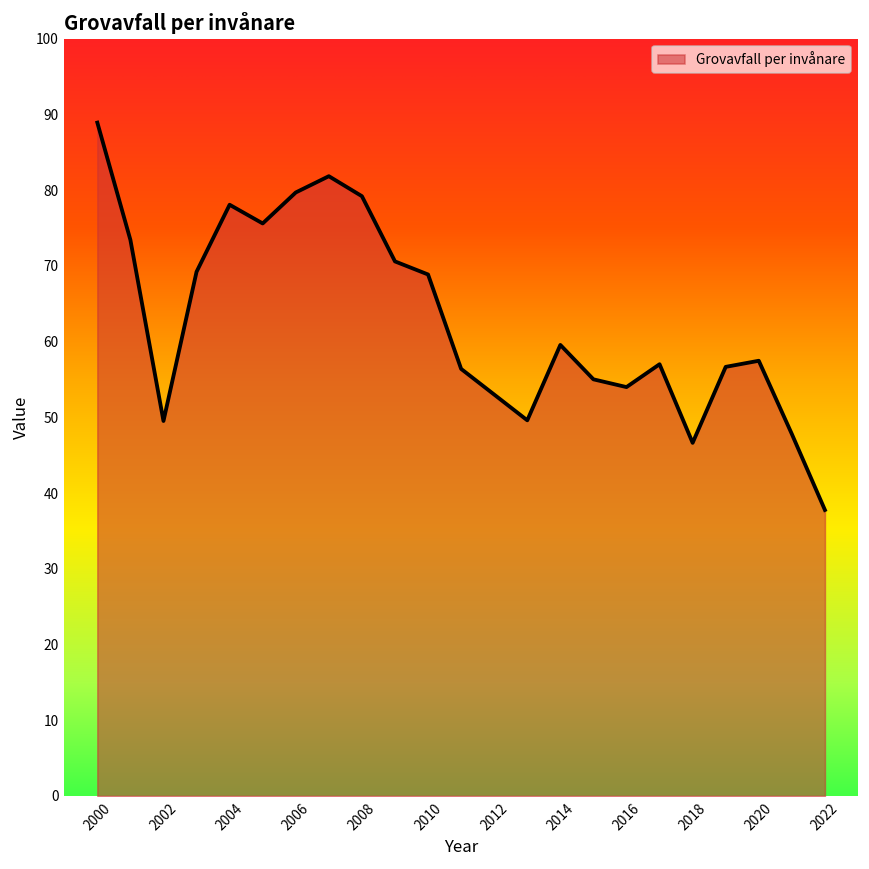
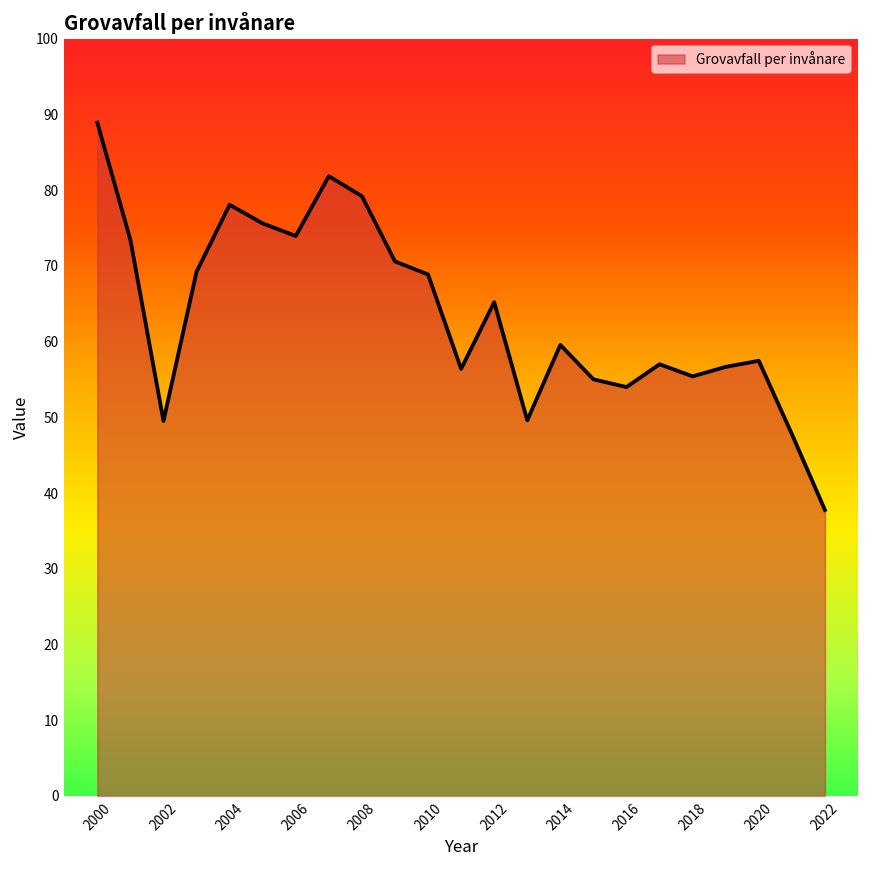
  {
    "2000": 89,
    "2002": 50,
    "2004": 78,
-   "2006": 80,
+   "2006": 74,
    "2008": 79,
    "2010": 69,
-   "2012": 53,
+   "2012": 65,
    "2014": 60,
    "2016": 54,
-   "2018": 47,
+   "2018": 55,
    "2020": 57,
    "2022": 38
  }
